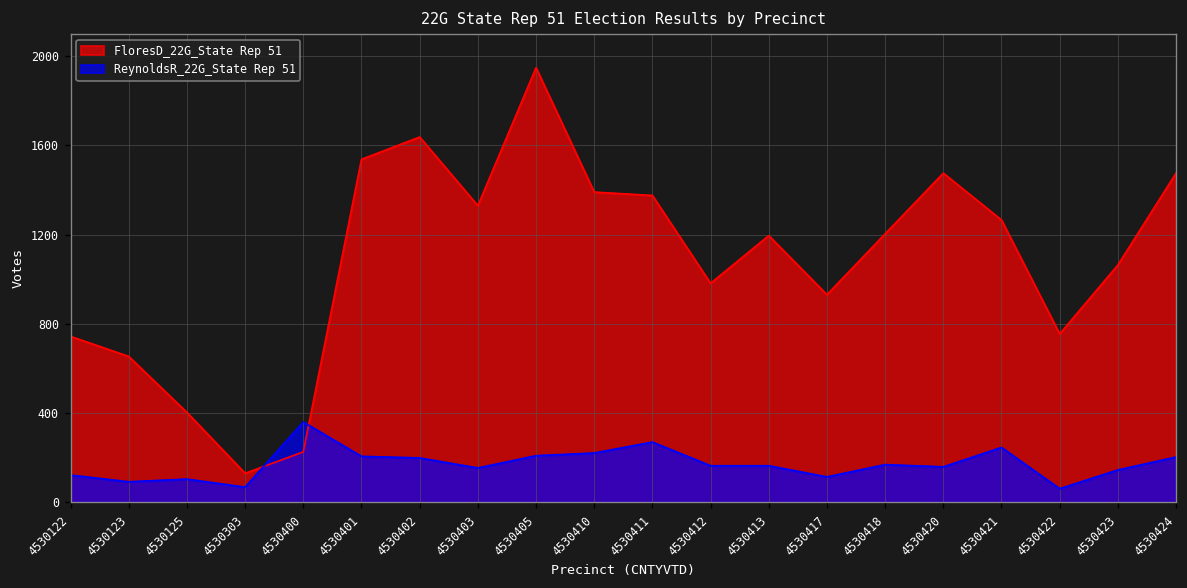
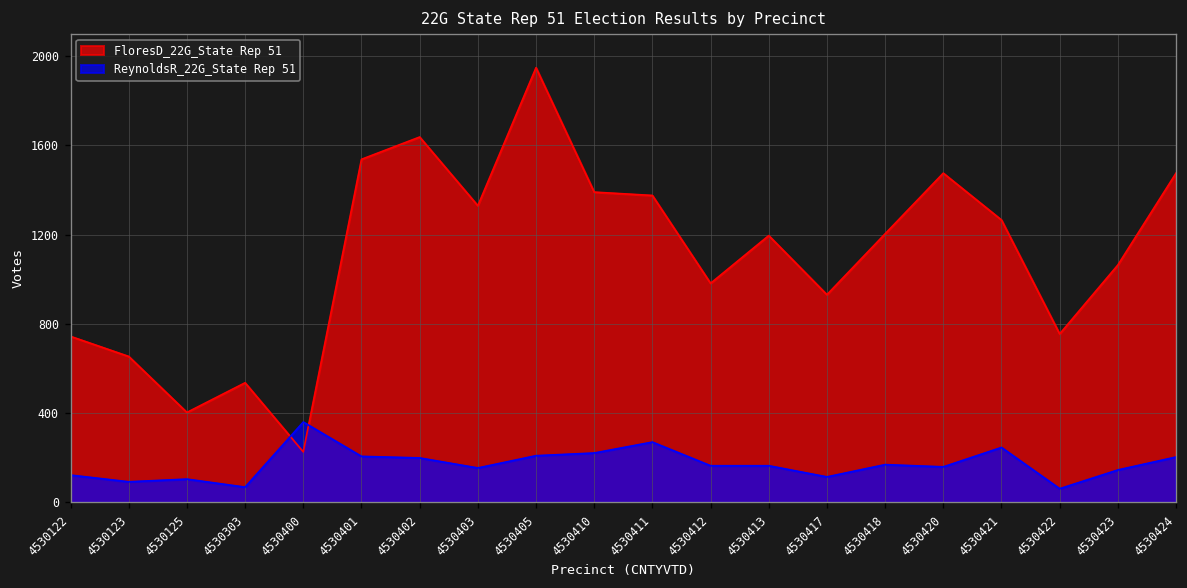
  {
    "FloresD_22G_State Rep 51": {
      "4530122": 740,
      "4530123": 650,
      "4530125": 400,
-     "4530303": 130,
+     "4530303": 540,
      "4530400": 230,
      "4530401": 1540,
      "4530402": 1640,
      "4530403": 1330,
      "4530405": 1950,
      "4530410": 1390,
      "4530411": 1380,
      "4530412": 980,
      "4530413": 1200,
      "4530417": 930,
      "4530418": 1200,
      "4530420": 1480,
      "4530421": 1270,
      "4530422": 760,
      "4530423": 1060,
      "4530424": 1480
    },
    "ReynoldsR_22G_State Rep 51": {
      "4530122": 120,
      "4530123": 90,
      "4530125": 100,
      "4530303": 70,
      "4530400": 360,
      "4530401": 210,
      "4530402": 200,
      "4530403": 150,
      "4530405": 210,
      "4530410": 220,
      "4530411": 270,
      "4530412": 160,
      "4530413": 160,
      "4530417": 110,
      "4530418": 170,
      "4530420": 160,
      "4530421": 250,
      "4530422": 60,
      "4530423": 150,
      "4530424": 200
    }
  }
